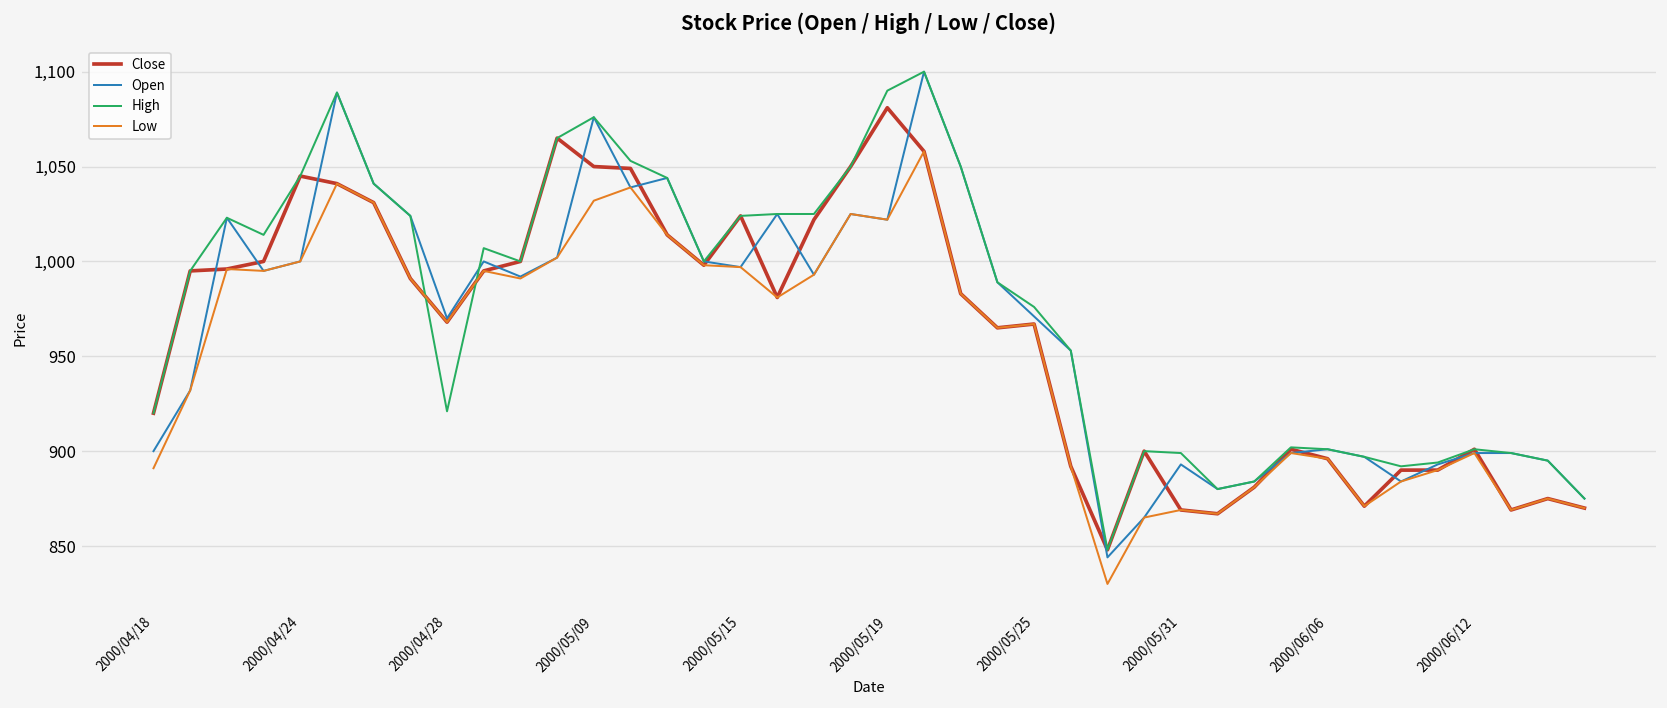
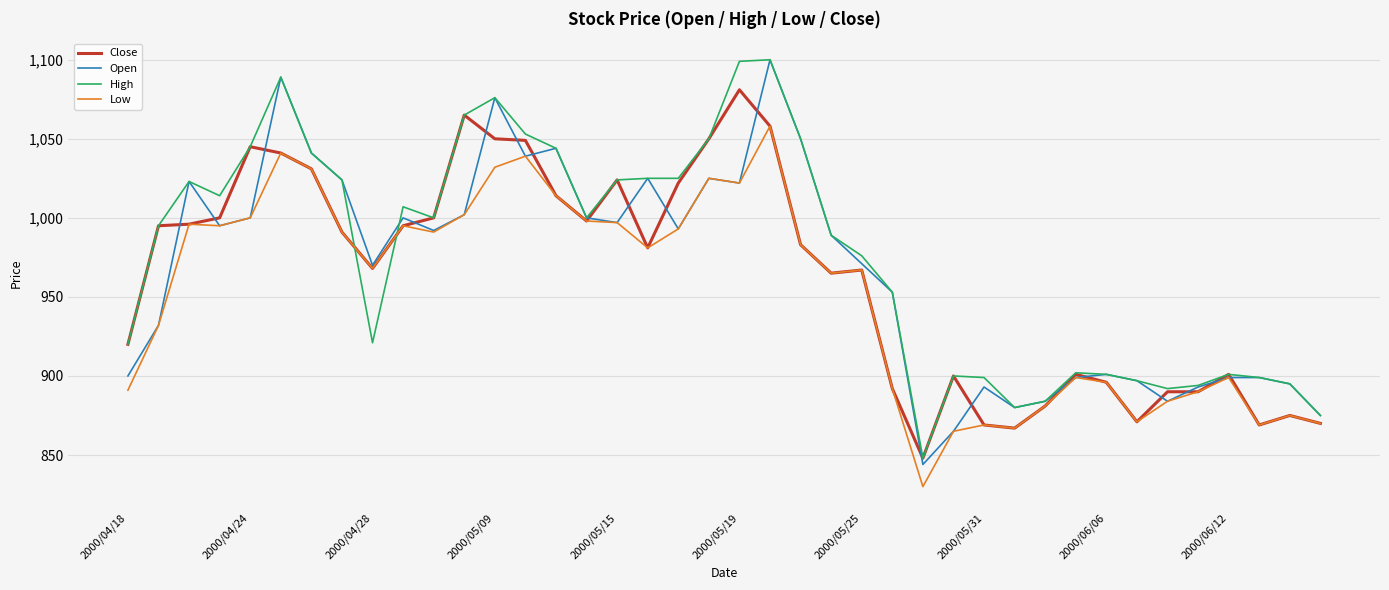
  {
    "Close": {
      "2000/05/09": "1,050",
      "2000/05/19": "1,081"
    },
    "Open": {
      "2000/04/18": "900",
      "2000/04/28": "970",
      "2000/05/25": "971",
      "2000/05/31": "893"
    },
    "High": {
      "2000/04/28": "921",
-     "2000/05/19": "1,090",
+     "2000/05/19": "1,099",
      "2000/05/25": "976",
      "2000/05/31": "899"
    },
    "Low": {
      "2000/04/18": "891",
      "2000/05/09": "1,032"
    }
  }
